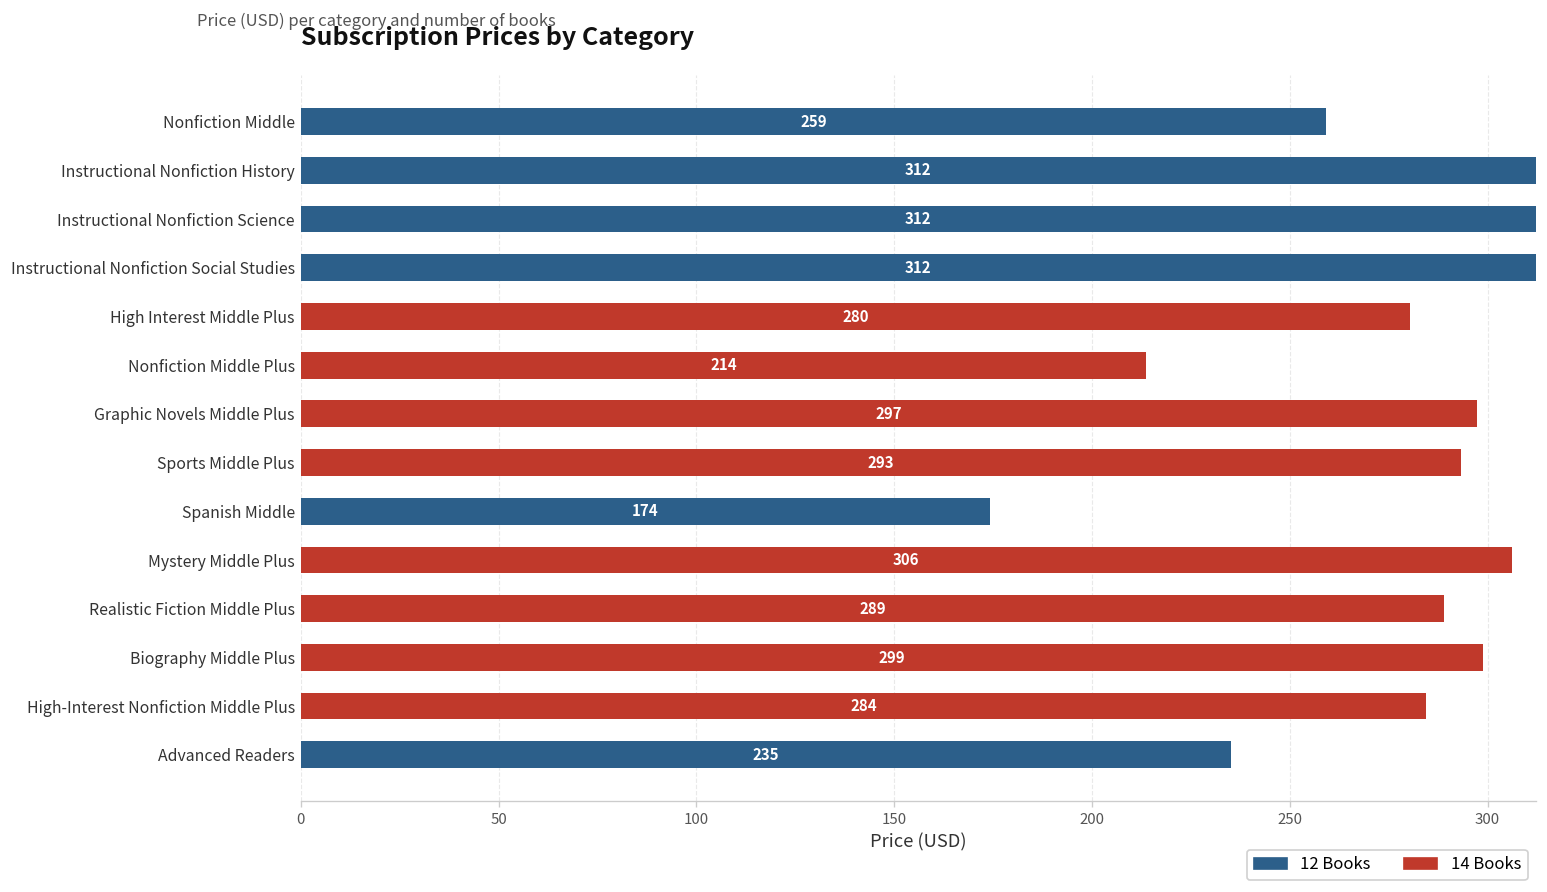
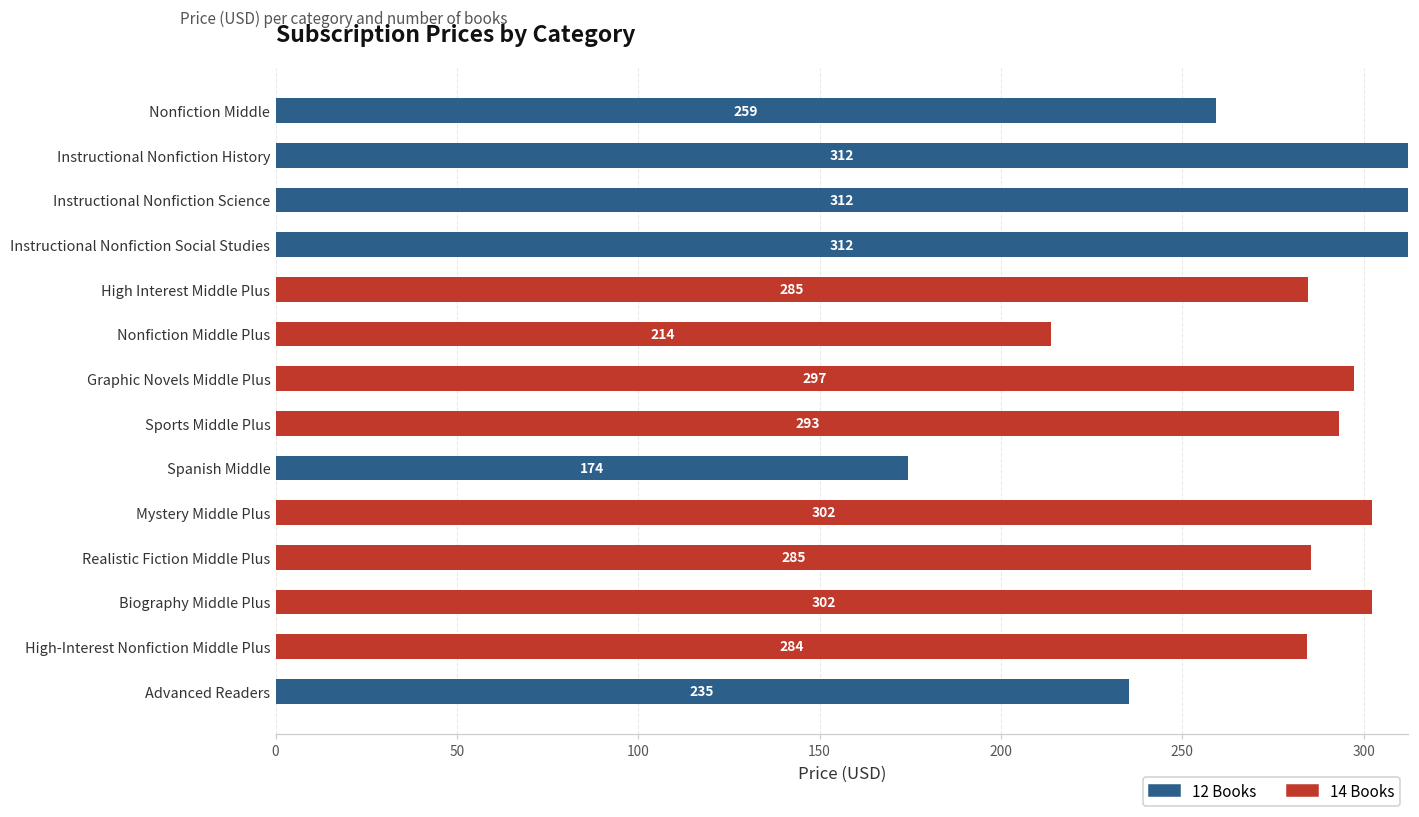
  {
    "12 Books": {
      "Nonfiction Middle": 259,
      "Instructional Nonfiction History": 312,
      "Instructional Nonfiction Science": 312,
      "Instructional Nonfiction Social Studies": 312,
      "Spanish Middle": 174,
      "Advanced Readers": 235
    },
    "14 Books": {
-     "High Interest Middle Plus": 280,
+     "High Interest Middle Plus": 285,
      "Nonfiction Middle Plus": 214,
      "Graphic Novels Middle Plus": 297,
      "Sports Middle Plus": 293,
-     "Mystery Middle Plus": 306,
-     "Realistic Fiction Middle Plus": 289,
-     "Biography Middle Plus": 299,
+     "Mystery Middle Plus": 302,
+     "Realistic Fiction Middle Plus": 285,
+     "Biography Middle Plus": 302,
      "High-Interest Nonfiction Middle Plus": 284
    }
  }
